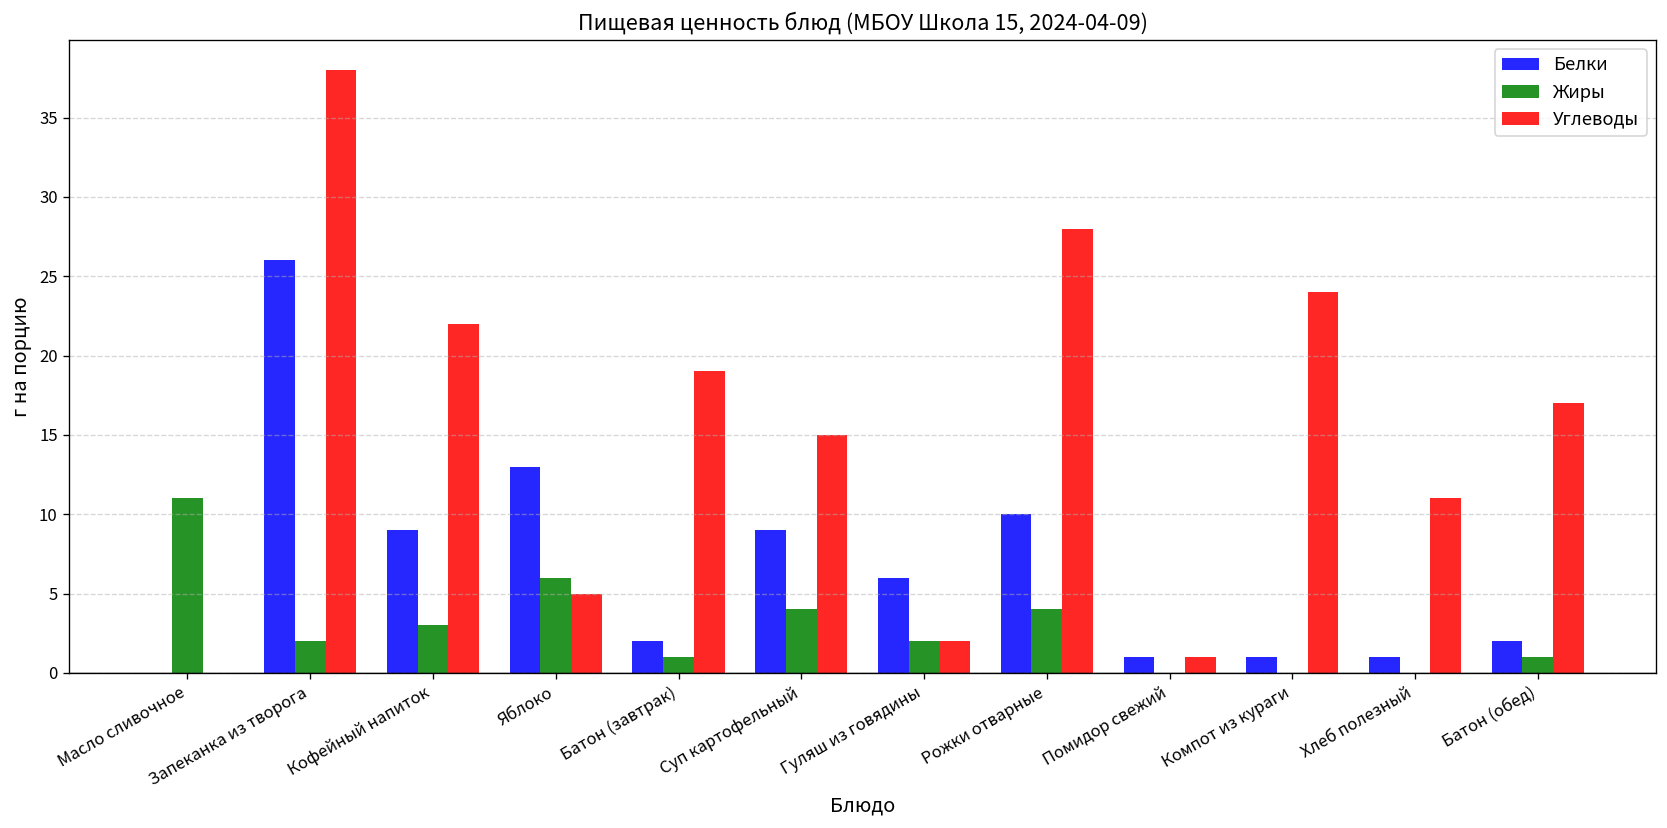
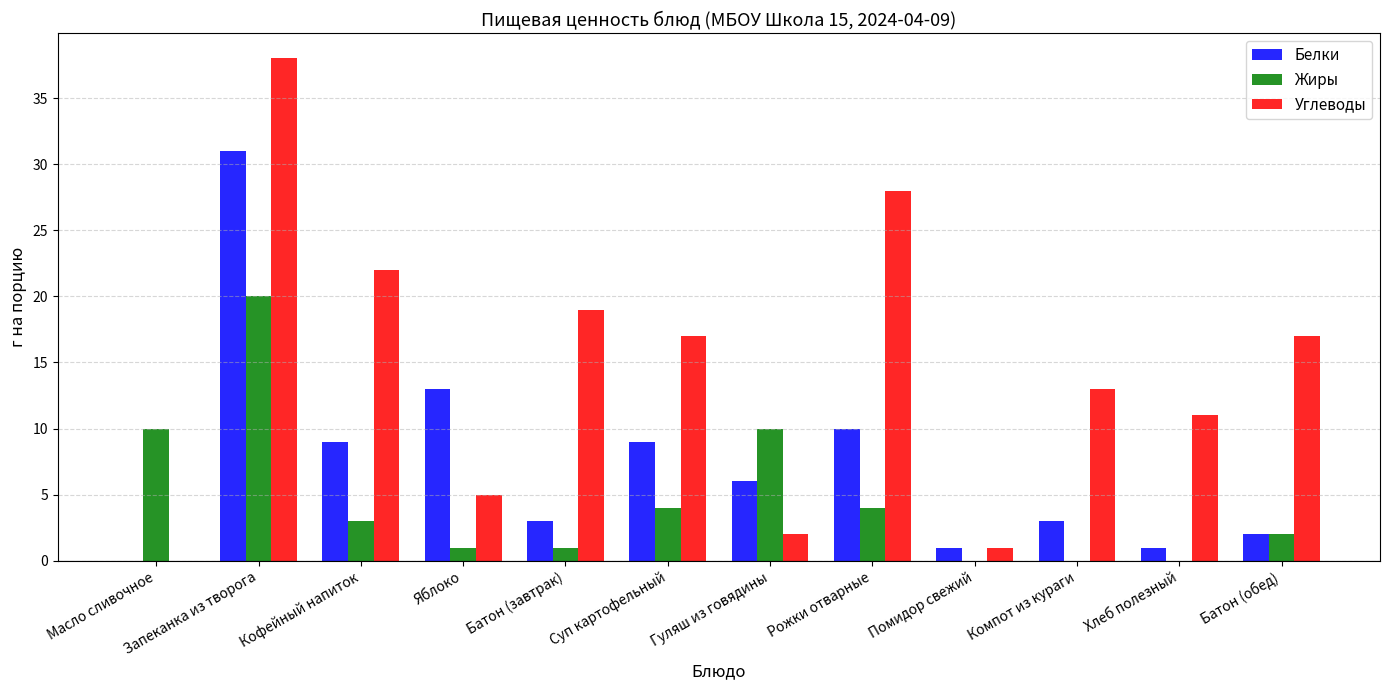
  {
    "Белки": {
      "Масло сливочное": 0,
-     "Запеканка из творога": 26,
+     "Запеканка из творога": 31,
      "Кофейный напиток": 9,
      "Яблоко": 13,
-     "Батон (завтрак)": 2,
+     "Батон (завтрак)": 3,
      "Суп картофельный": 9,
      "Гуляш из говядины": 6,
      "Рожки отварные": 10,
      "Помидор свежий": 1,
-     "Компот из кураги": 1,
+     "Компот из кураги": 3,
      "Хлеб полезный": 1,
      "Батон (обед)": 2
    },
    "Жиры": {
-     "Масло сливочное": 11,
-     "Запеканка из творога": 2,
+     "Масло сливочное": 10,
+     "Запеканка из творога": 20,
      "Кофейный напиток": 3,
-     "Яблоко": 6,
+     "Яблоко": 1,
      "Батон (завтрак)": 1,
      "Суп картофельный": 4,
-     "Гуляш из говядины": 2,
+     "Гуляш из говядины": 10,
      "Рожки отварные": 4,
      "Помидор свежий": 0,
      "Компот из кураги": 0,
      "Хлеб полезный": 0,
-     "Батон (обед)": 1
+     "Батон (обед)": 2
    },
    "Углеводы": {
      "Масло сливочное": 0,
      "Запеканка из творога": 38,
      "Кофейный напиток": 22,
      "Яблоко": 5,
      "Батон (завтрак)": 19,
-     "Суп картофельный": 15,
+     "Суп картофельный": 17,
      "Гуляш из говядины": 2,
      "Рожки отварные": 28,
      "Помидор свежий": 1,
-     "Компот из кураги": 24,
+     "Компот из кураги": 13,
      "Хлеб полезный": 11,
      "Батон (обед)": 17
    }
  }
